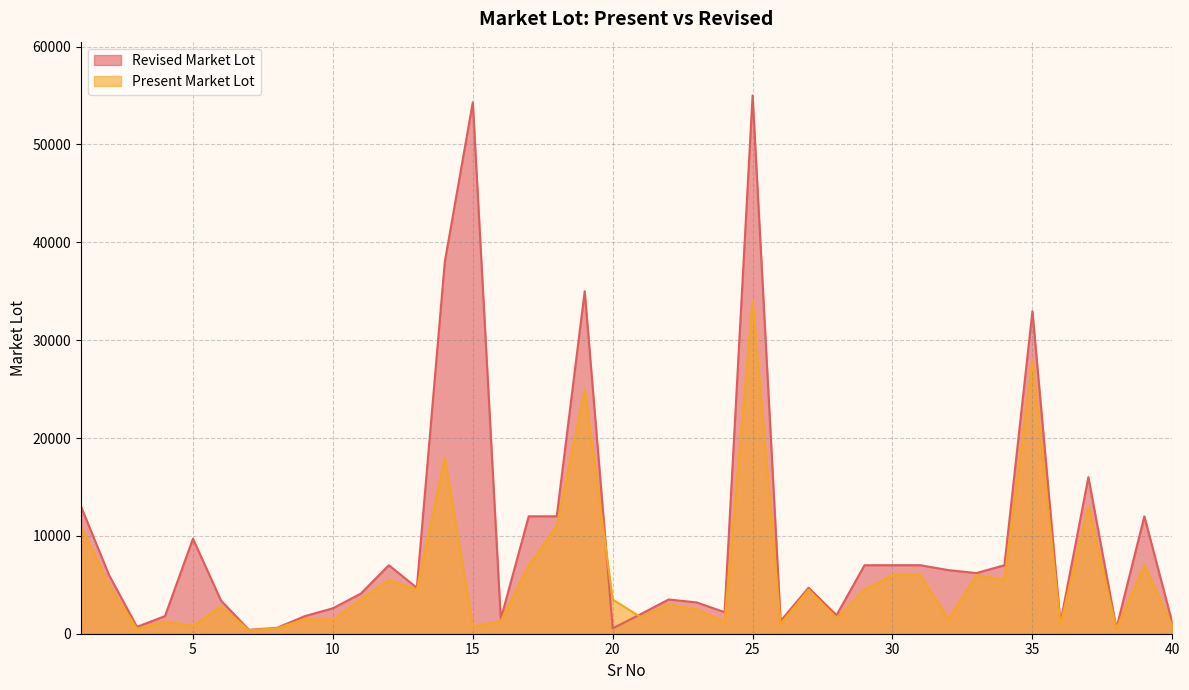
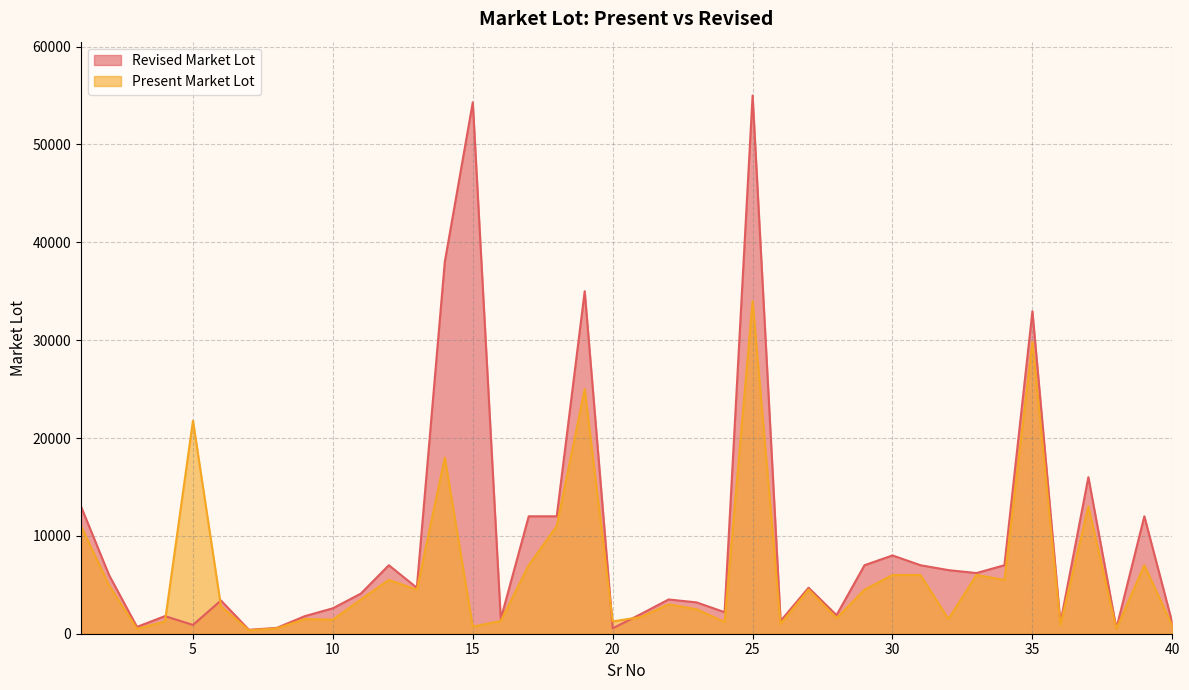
  {
    "Revised Market Lot": {
-     "5": 10000,
+     "5": 1000,
      "10": 3000,
      "15": 54000,
      "20": 1000,
      "25": 55000,
-     "30": 7000,
+     "30": 8000,
      "35": 33000,
      "40": 1000
    },
    "Present Market Lot": {
-     "5": 1000,
+     "5": 22000,
      "10": 1000,
      "15": 1000,
-     "20": 4000,
+     "20": 1000,
      "25": 34000,
      "30": 6000,
-     "35": 28000,
+     "35": 30000,
      "40": 1000
    }
  }
